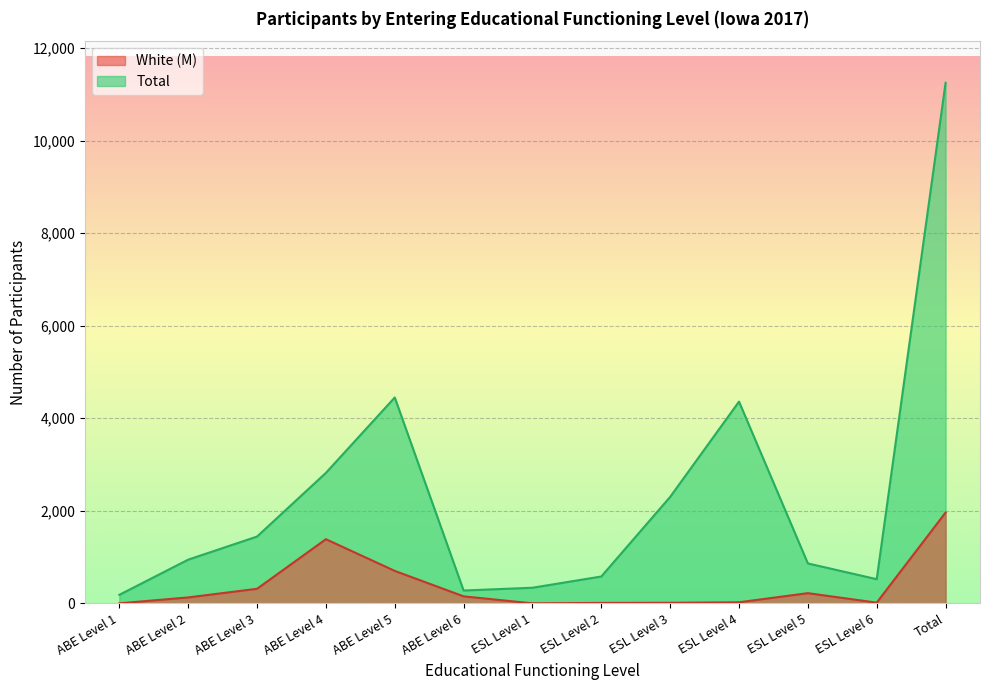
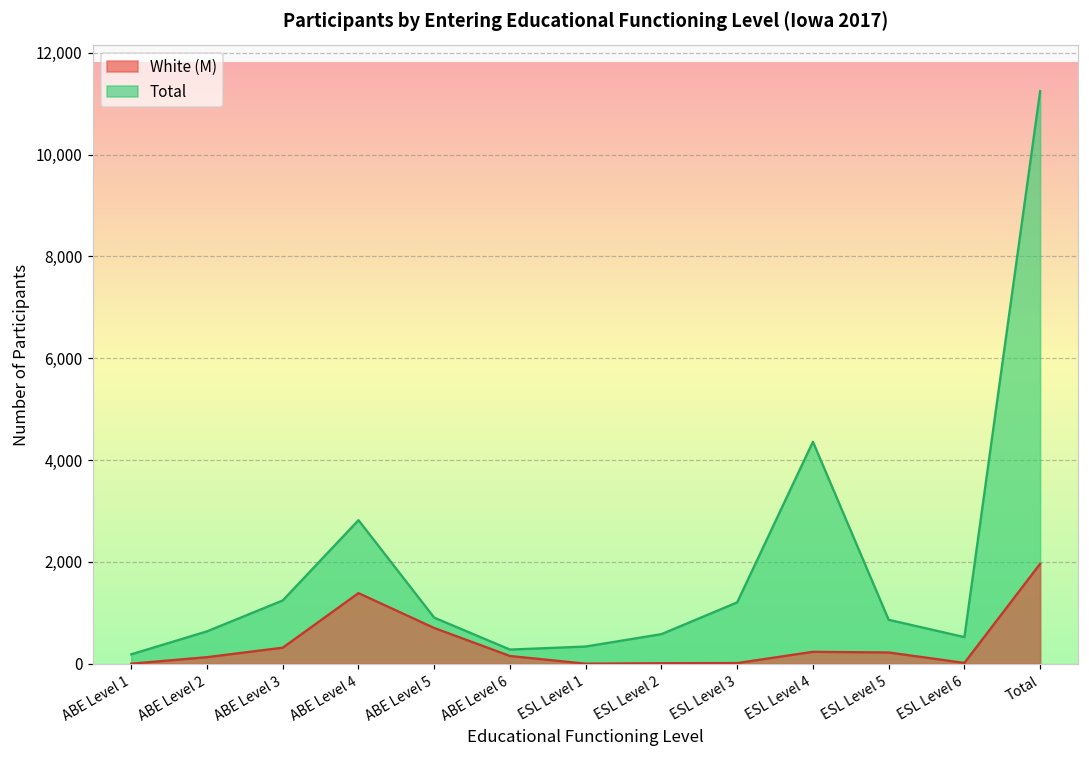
  {
    "White (M)": {
      "ABE Level 1": "0",
      "ABE Level 2": "100",
      "ABE Level 3": "300",
      "ABE Level 4": "1,400",
      "ABE Level 5": "700",
      "ABE Level 6": "200",
      "ESL Level 1": "0",
      "ESL Level 2": "0",
      "ESL Level 3": "0",
-     "ESL Level 4": "0",
+     "ESL Level 4": "200",
      "ESL Level 5": "200",
      "ESL Level 6": "0",
      "Total": "2,000"
    },
    "Total": {
      "ABE Level 1": "200",
-     "ABE Level 2": "900",
-     "ABE Level 3": "1,400",
+     "ABE Level 2": "600",
+     "ABE Level 3": "1,200",
      "ABE Level 4": "2,800",
-     "ABE Level 5": "4,400",
+     "ABE Level 5": "900",
      "ABE Level 6": "300",
      "ESL Level 1": "300",
      "ESL Level 2": "600",
-     "ESL Level 3": "2,300",
+     "ESL Level 3": "1,200",
      "ESL Level 4": "4,400",
      "ESL Level 5": "900",
      "ESL Level 6": "500",
      "Total": "11,200"
    }
  }
